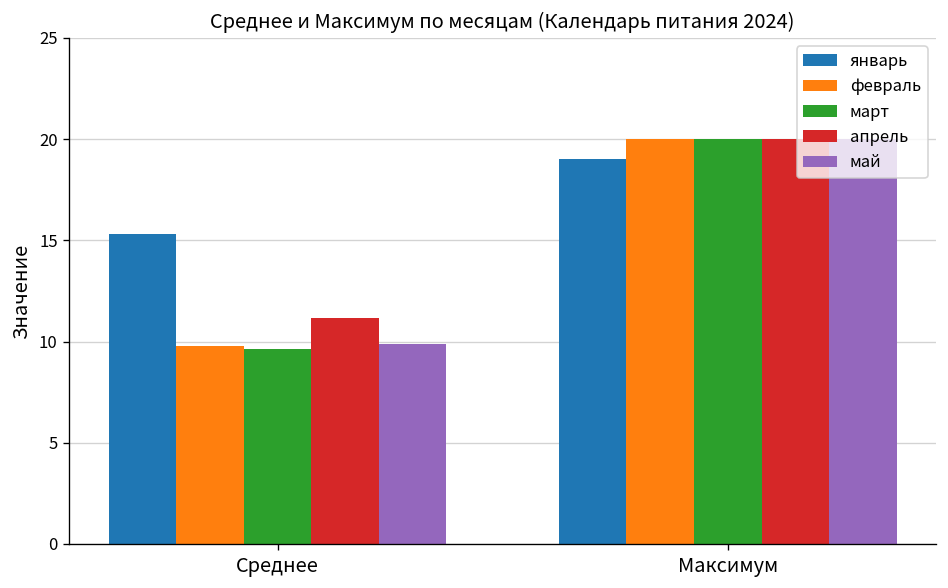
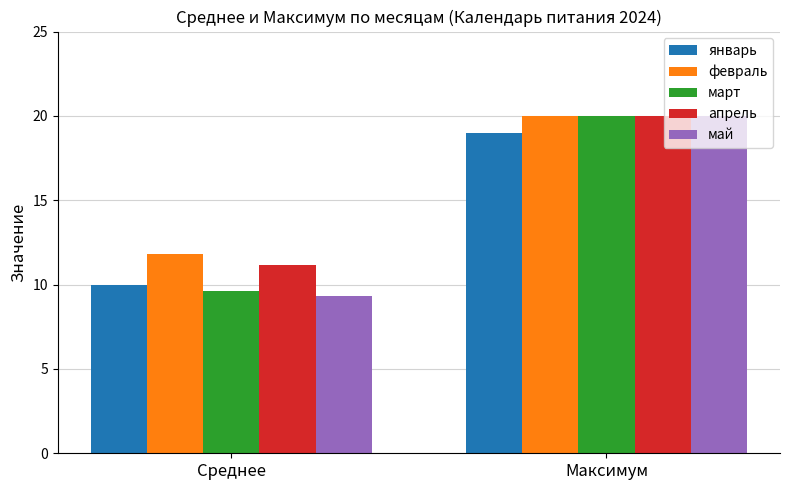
  {
    "январь": {
-     "Среднее": 15.3,
+     "Среднее": 10.0,
      "Максимум": 19.0
    },
    "февраль": {
-     "Среднее": 9.8,
+     "Среднее": 11.8,
      "Максимум": 20.0
    },
    "март": {
      "Среднее": 9.6,
      "Максимум": 20.0
    },
    "апрель": {
      "Среднее": 11.2,
      "Максимум": 20.0
    },
    "май": {
-     "Среднее": 9.9
+     "Среднее": 9.4
    }
  }
